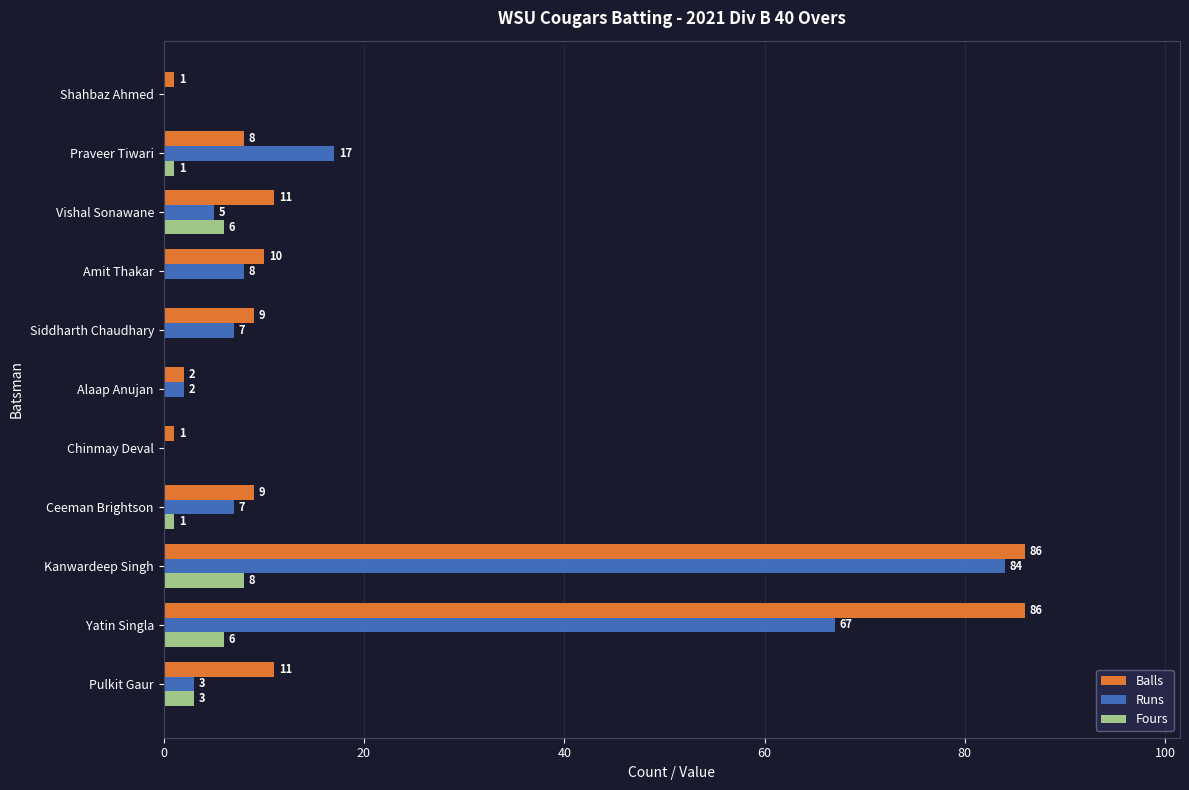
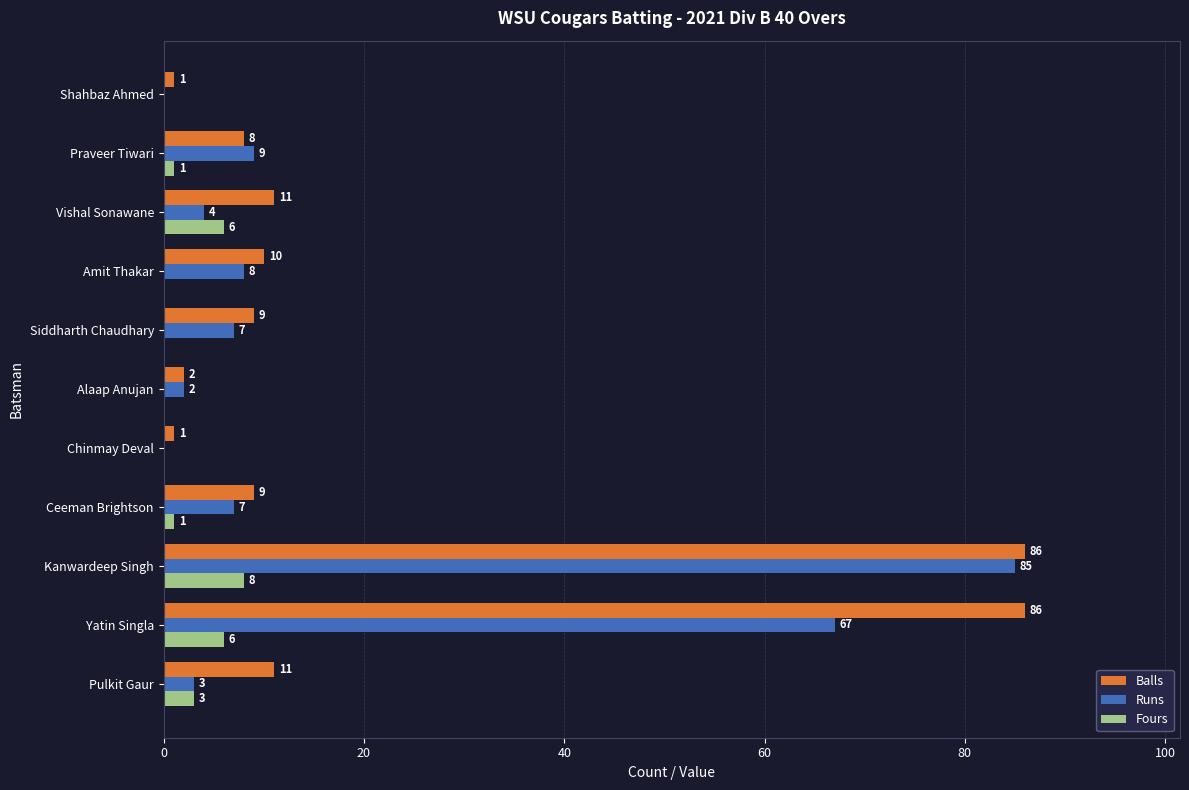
  {
    "Balls": {
      "Shahbaz Ahmed": 1,
      "Praveer Tiwari": 8,
      "Vishal Sonawane": 11,
      "Amit Thakar": 10,
      "Siddharth Chaudhary": 9,
      "Alaap Anujan": 2,
      "Chinmay Deval": 1,
      "Ceeman Brightson": 9,
      "Kanwardeep Singh": 86,
      "Yatin Singla": 86,
      "Pulkit Gaur": 11
    },
    "Runs": {
-     "Praveer Tiwari": 17,
-     "Vishal Sonawane": 5,
+     "Praveer Tiwari": 9,
+     "Vishal Sonawane": 4,
      "Amit Thakar": 8,
      "Siddharth Chaudhary": 7,
      "Alaap Anujan": 2,
      "Ceeman Brightson": 7,
-     "Kanwardeep Singh": 84,
+     "Kanwardeep Singh": 85,
      "Yatin Singla": 67,
      "Pulkit Gaur": 3
    },
    "Fours": {
      "Praveer Tiwari": 1,
      "Vishal Sonawane": 6,
      "Ceeman Brightson": 1,
      "Kanwardeep Singh": 8,
      "Yatin Singla": 6,
      "Pulkit Gaur": 3
    }
  }
